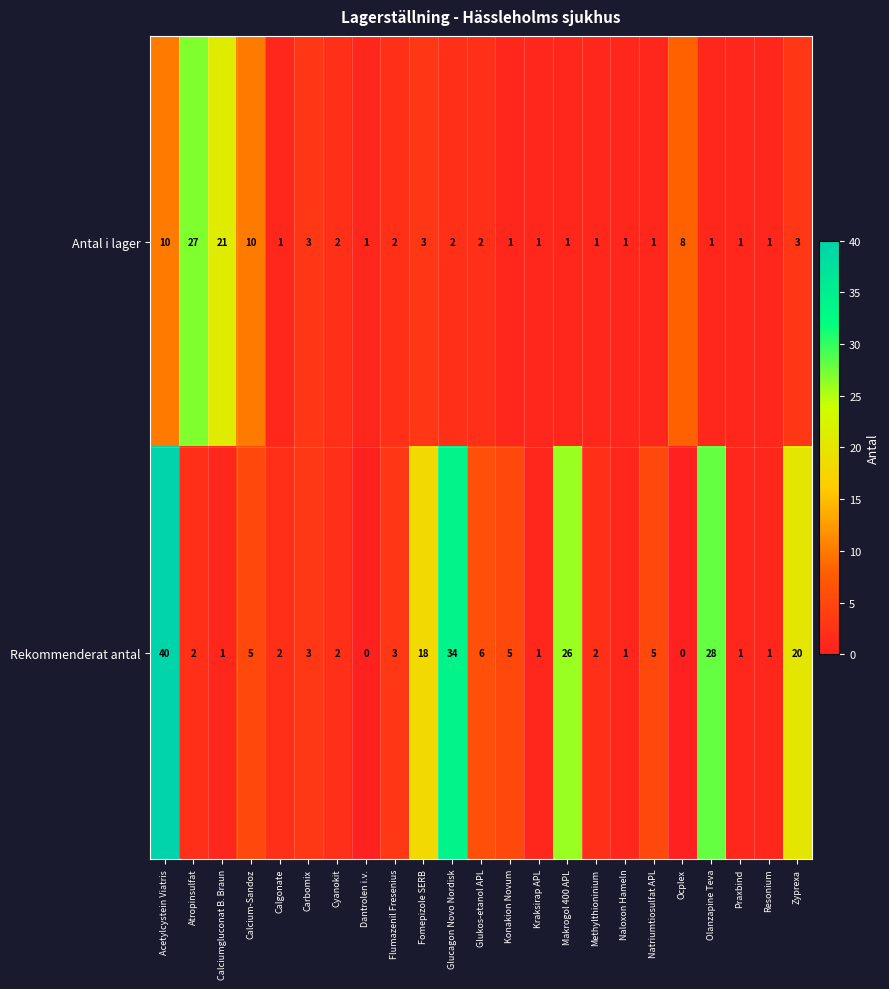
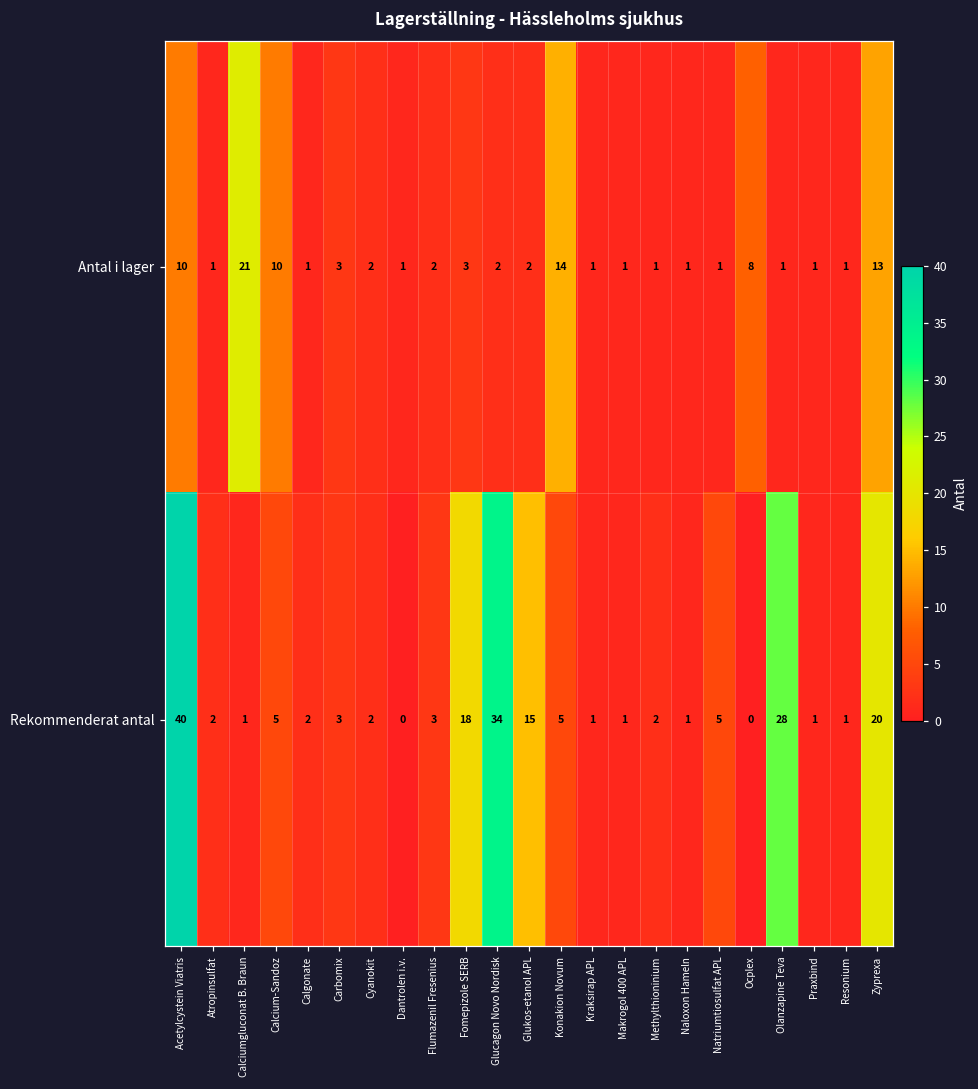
  {
    "Antal i lager": {
      "Acetylcystein Viatris": 10,
-     "Atropinsulfat": 27,
+     "Atropinsulfat": 1,
      "Calciumgluconat B. Braun": 21,
      "Calcium-Sandoz": 10,
      "Calgonate": 1,
      "Carbomix": 3,
      "Cyanokit": 2,
      "Dantrolen i.v.": 1,
      "Flumazenil Fresenius": 2,
      "Fomepizole SERB": 3,
      "Glucagon Novo Nordisk": 2,
      "Glukos-etanol APL": 2,
-     "Konakion Novum": 1,
+     "Konakion Novum": 14,
      "Kraksirap APL": 1,
      "Makrogol 400 APL": 1,
      "Methylthioninium": 1,
      "Naloxon Hameln": 1,
      "Natriumtiosulfat APL": 1,
      "Ocplex": 8,
      "Olanzapine Teva": 1,
      "Praxbind": 1,
      "Resonium": 1,
-     "Zyprexa": 3
+     "Zyprexa": 13
    },
    "Rekommenderat antal": {
      "Acetylcystein Viatris": 40,
      "Atropinsulfat": 2,
      "Calciumgluconat B. Braun": 1,
      "Calcium-Sandoz": 5,
      "Calgonate": 2,
      "Carbomix": 3,
      "Cyanokit": 2,
      "Dantrolen i.v.": 0,
      "Flumazenil Fresenius": 3,
      "Fomepizole SERB": 18,
      "Glucagon Novo Nordisk": 34,
-     "Glukos-etanol APL": 6,
+     "Glukos-etanol APL": 15,
      "Konakion Novum": 5,
      "Kraksirap APL": 1,
-     "Makrogol 400 APL": 26,
+     "Makrogol 400 APL": 1,
      "Methylthioninium": 2,
      "Naloxon Hameln": 1,
      "Natriumtiosulfat APL": 5,
      "Ocplex": 0,
      "Olanzapine Teva": 28,
      "Praxbind": 1,
      "Resonium": 1,
      "Zyprexa": 20
    }
  }
